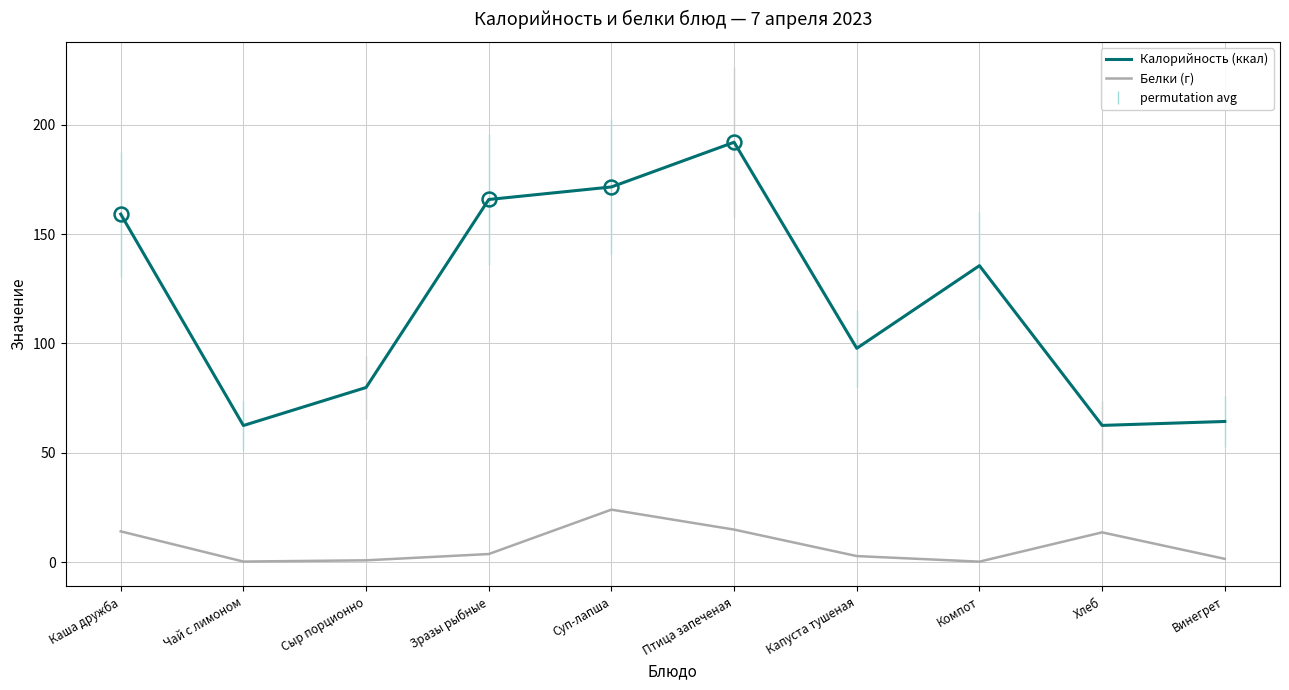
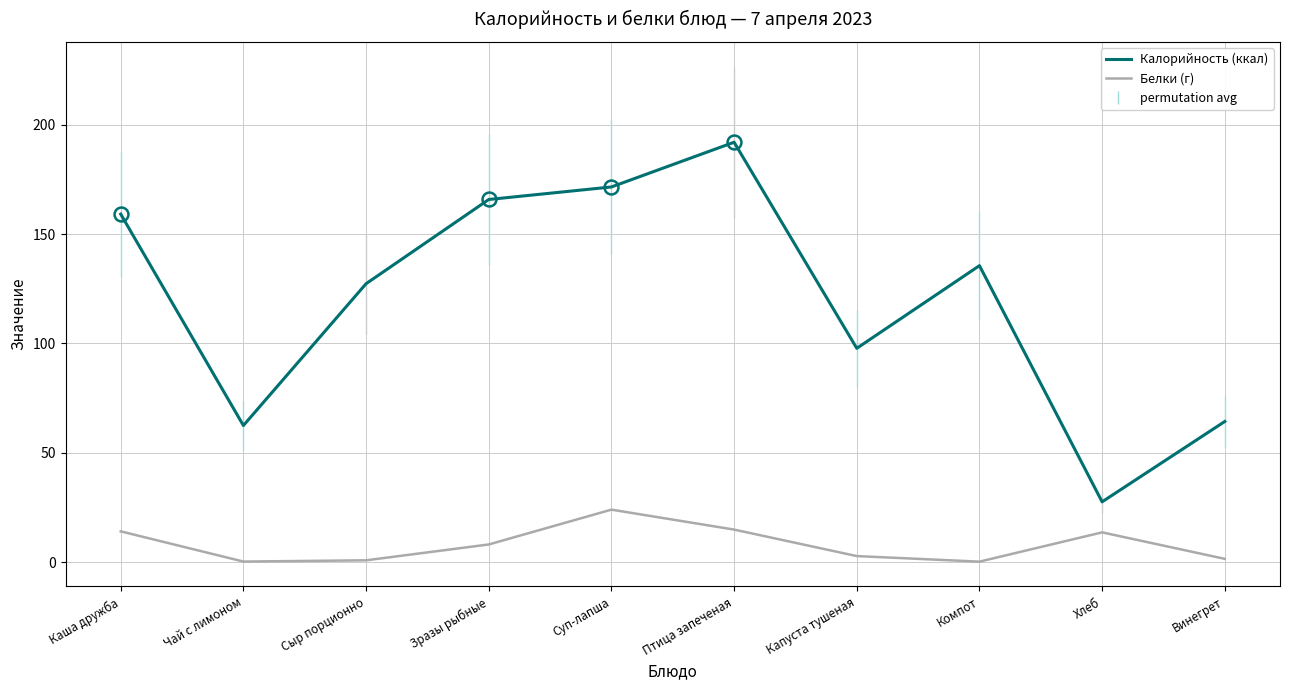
  {
    "Калорийность (ккал)": {
      "Чай с лимоном": 62,
-     "Сыр порционно": 80,
+     "Сыр порционно": 127,
      "Капуста тушеная": 98,
      "Компот": 136,
-     "Хлеб": 63,
+     "Хлеб": 28,
      "Винегрет": 64
    },
    "Белки (г)": {
      "Каша дружба": 14,
      "Чай с лимоном": 0,
      "Сыр порционно": 1,
-     "Зразы рыбные": 4,
+     "Зразы рыбные": 8,
      "Суп-лапша": 24,
      "Птица запеченая": 15,
      "Капуста тушеная": 3,
      "Компот": 0,
      "Хлеб": 14,
      "Винегрет": 2
    }
  }
